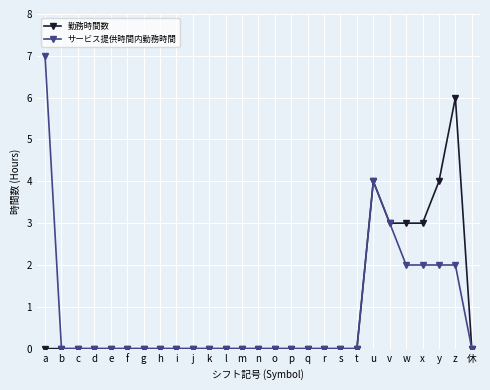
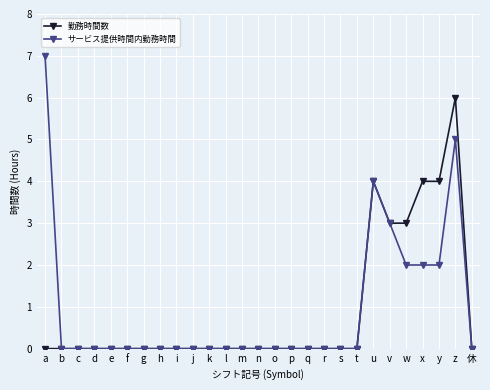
  {
    "勤務時間数": {
      "a": 0,
      "w": 3,
-     "x": 3,
+     "x": 4,
      "y": 4,
      "z": 6
    },
    "サービス提供時間内勤務時間": {
      "a": 7,
      "w": 2,
      "x": 2,
      "y": 2,
-     "z": 2
+     "z": 5
    }
  }
